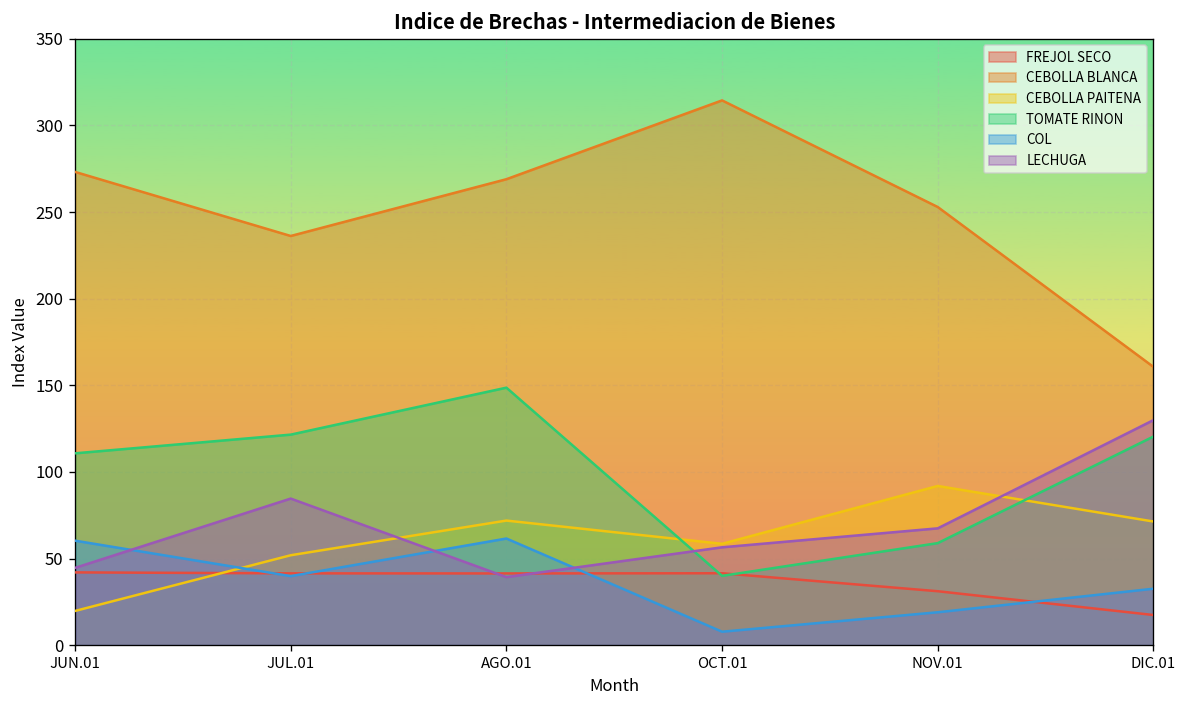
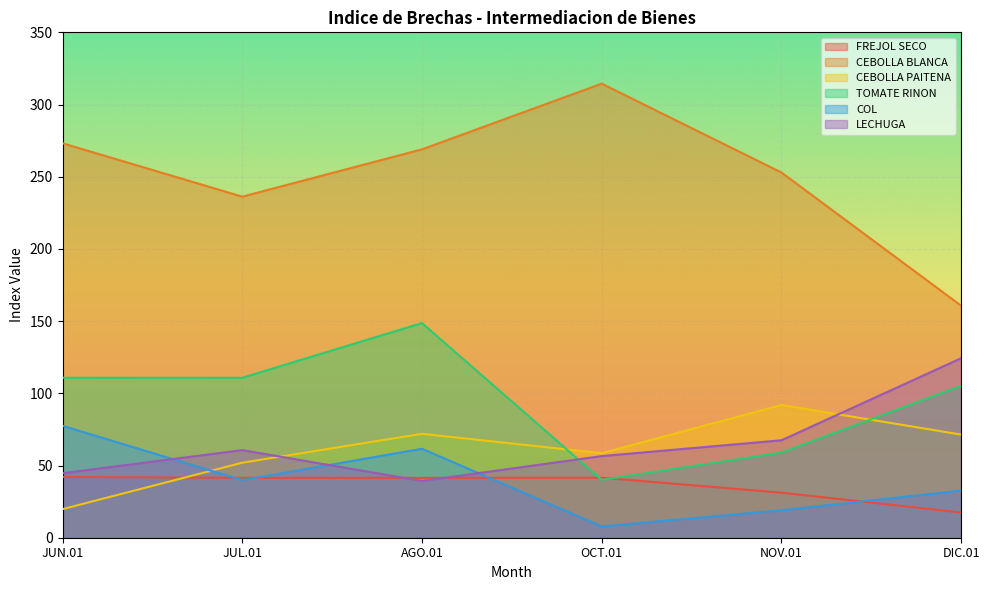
  {
    "TOMATE RINON": {
      "JUN.01": 111,
-     "JUL.01": 122,
+     "JUL.01": 111,
      "AGO.01": 149,
      "NOV.01": 59,
-     "DIC.01": 120
+     "DIC.01": 105
    },
    "COL": {
-     "JUN.01": 60,
+     "JUN.01": 78,
      "AGO.01": 62,
      "OCT.01": 8,
      "NOV.01": 19,
      "DIC.01": 33
    },
    "LECHUGA": {
      "JUN.01": 45,
-     "JUL.01": 85,
+     "JUL.01": 61,
      "AGO.01": 39,
      "OCT.01": 57,
      "NOV.01": 67,
-     "DIC.01": 130
+     "DIC.01": 124
    }
  }
